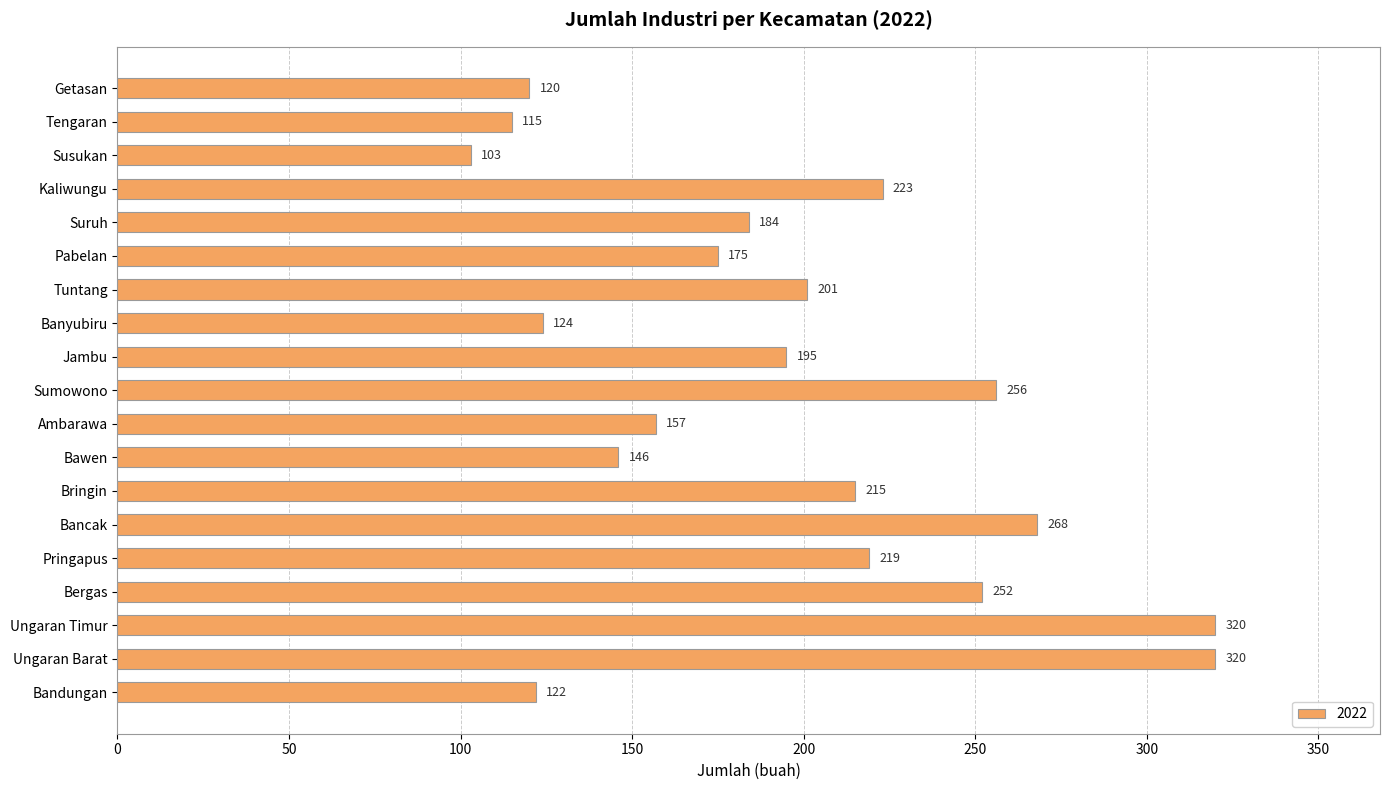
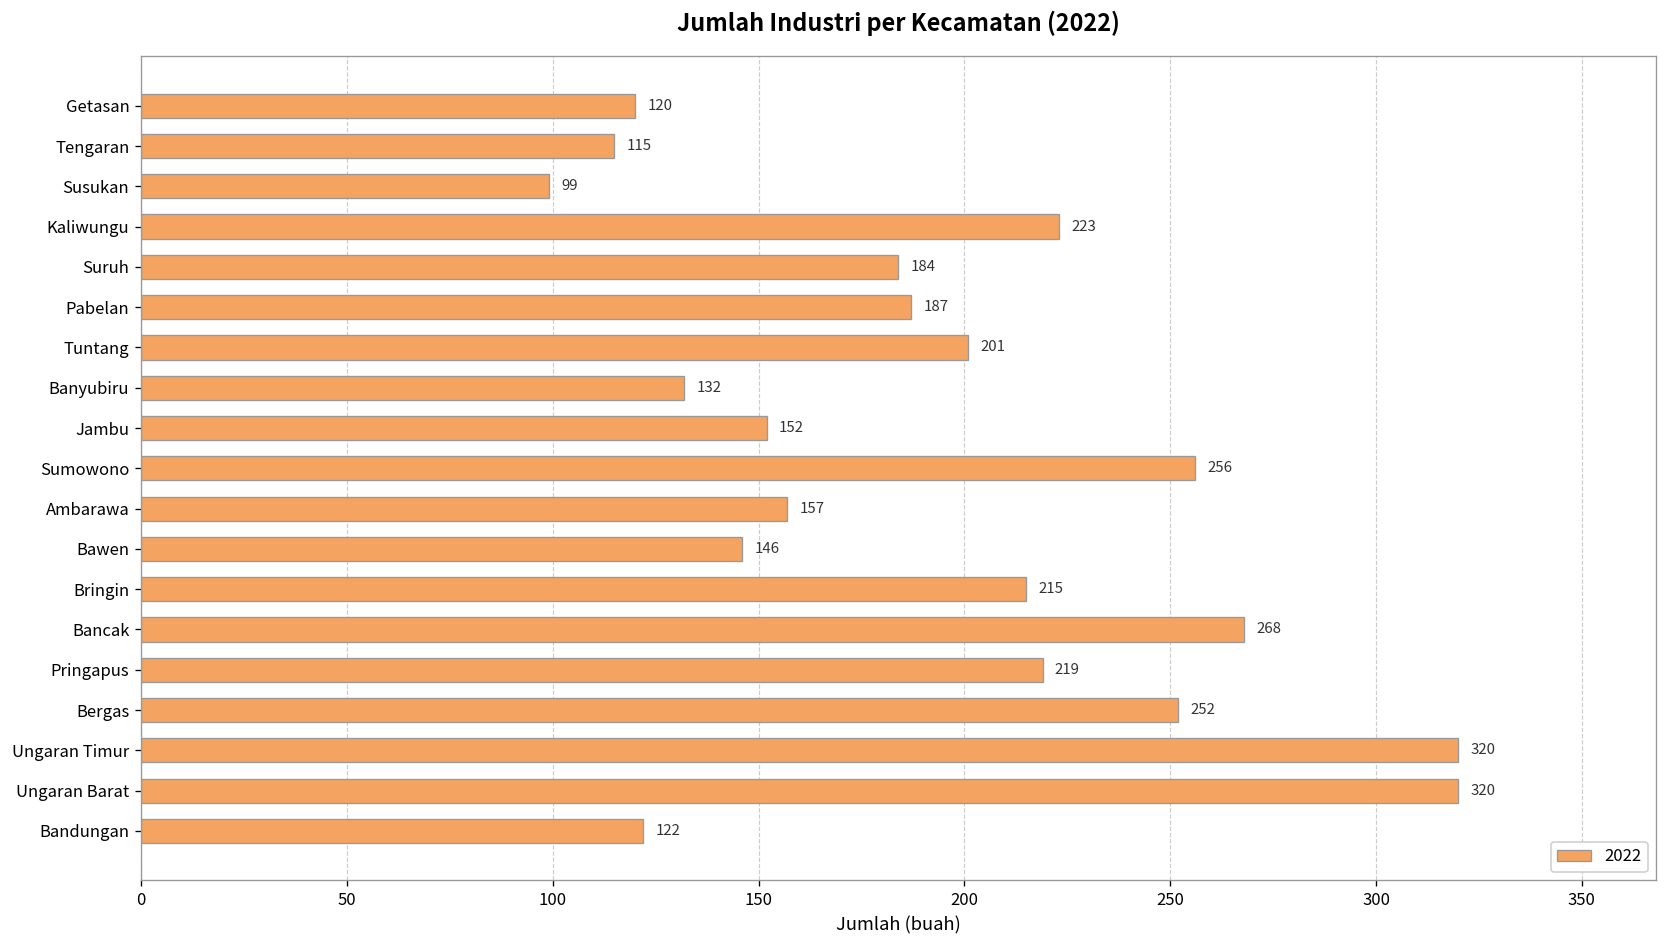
  {
    "Getasan": 120,
    "Tengaran": 115,
-   "Susukan": 103,
+   "Susukan": 99,
    "Kaliwungu": 223,
    "Suruh": 184,
-   "Pabelan": 175,
+   "Pabelan": 187,
    "Tuntang": 201,
-   "Banyubiru": 124,
-   "Jambu": 195,
+   "Banyubiru": 132,
+   "Jambu": 152,
    "Sumowono": 256,
    "Ambarawa": 157,
    "Bawen": 146,
    "Bringin": 215,
    "Bancak": 268,
    "Pringapus": 219,
    "Bergas": 252,
    "Ungaran Timur": 320,
    "Ungaran Barat": 320,
    "Bandungan": 122
  }
